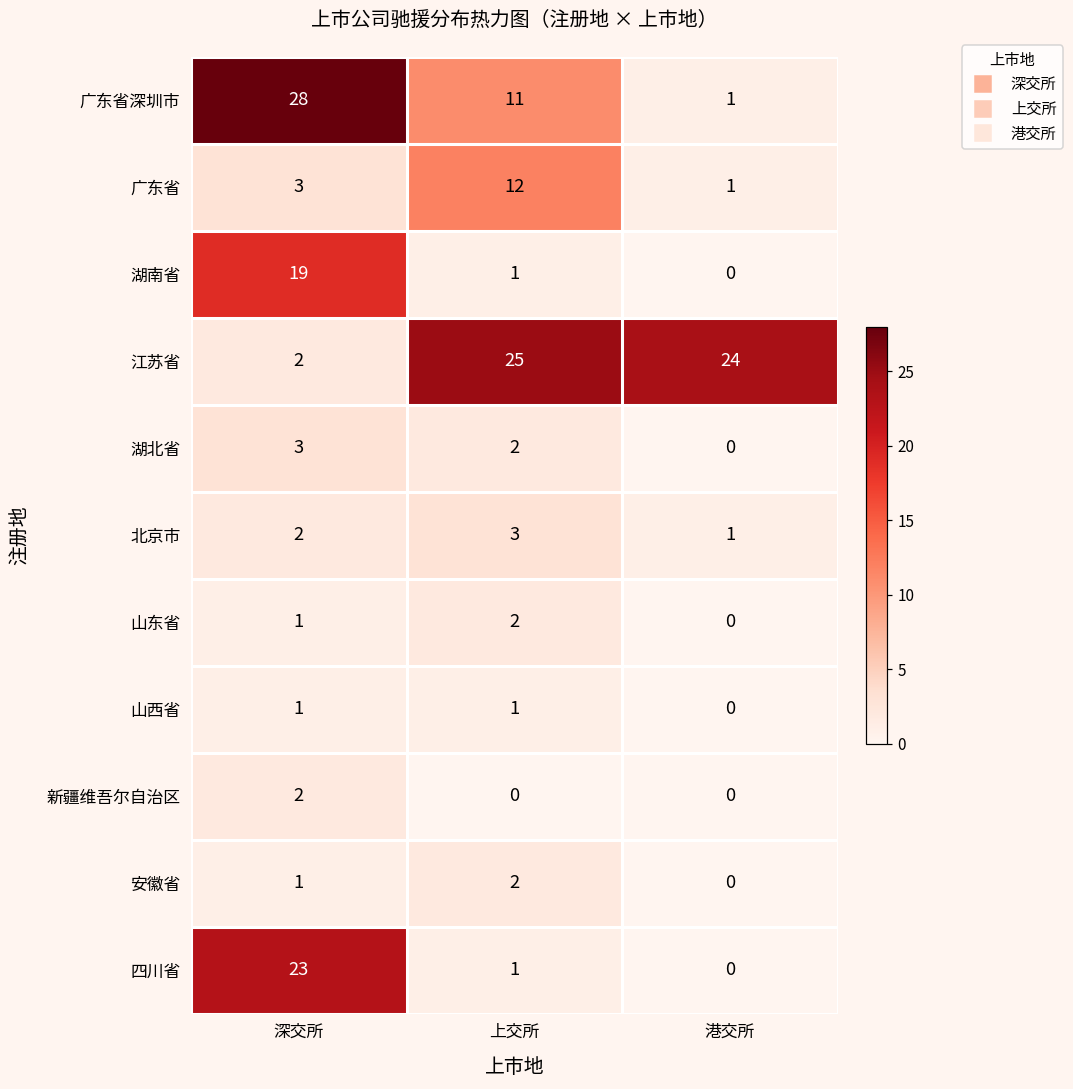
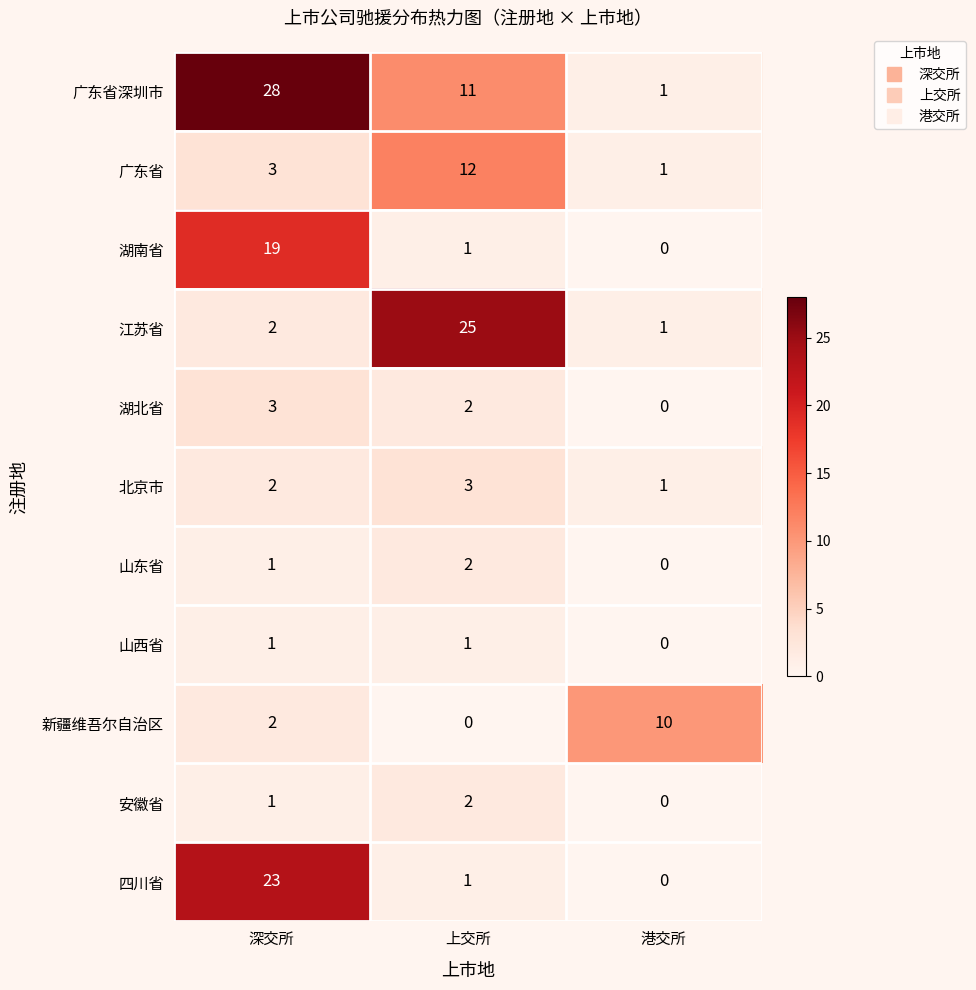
  {
    "广东省深圳市": {
      "深交所": 28,
      "上交所": 11,
      "港交所": 1
    },
    "广东省": {
      "深交所": 3,
      "上交所": 12,
      "港交所": 1
    },
    "湖南省": {
      "深交所": 19,
      "上交所": 1,
      "港交所": 0
    },
    "江苏省": {
      "深交所": 2,
      "上交所": 25,
-     "港交所": 24
+     "港交所": 1
    },
    "湖北省": {
      "深交所": 3,
      "上交所": 2,
      "港交所": 0
    },
    "北京市": {
      "深交所": 2,
      "上交所": 3,
      "港交所": 1
    },
    "山东省": {
      "深交所": 1,
      "上交所": 2,
      "港交所": 0
    },
    "山西省": {
      "深交所": 1,
      "上交所": 1,
      "港交所": 0
    },
    "新疆维吾尔自治区": {
      "深交所": 2,
      "上交所": 0,
-     "港交所": 0
+     "港交所": 10
    },
    "安徽省": {
      "深交所": 1,
      "上交所": 2,
      "港交所": 0
    },
    "四川省": {
      "深交所": 23,
      "上交所": 1,
      "港交所": 0
    }
  }
